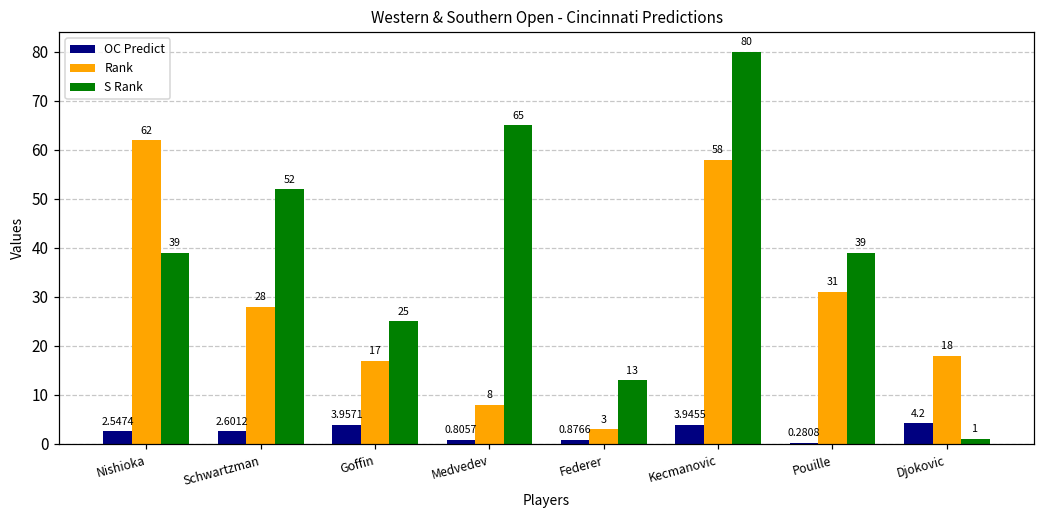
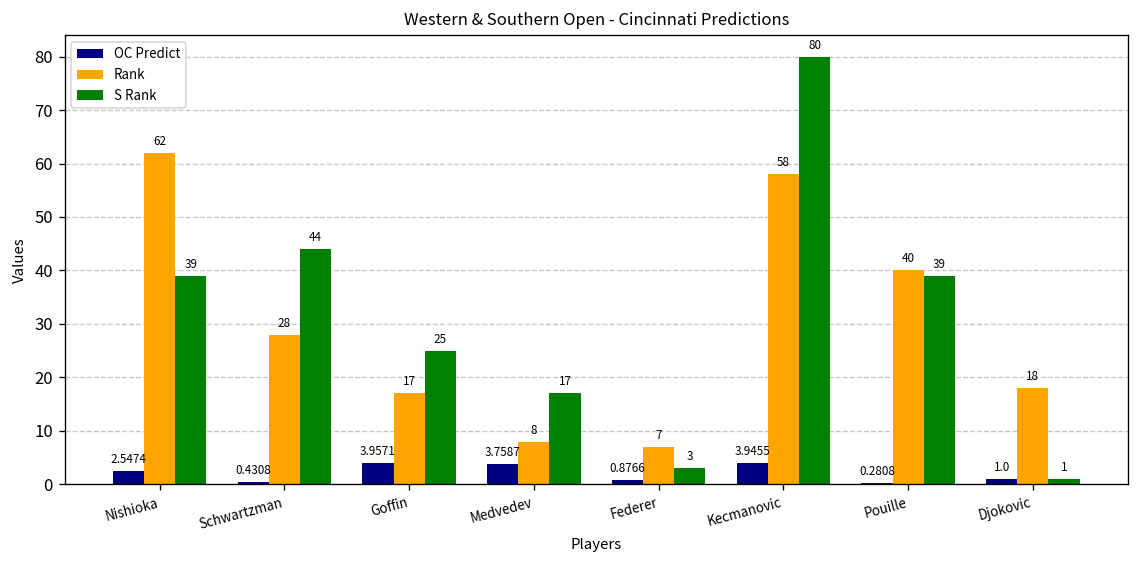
  {
    "OC Predict": {
      "Nishioka": 2.5474,
-     "Schwartzman": 2.6012,
+     "Schwartzman": 0.4308,
      "Goffin": 3.9571,
-     "Medvedev": 0.8057,
+     "Medvedev": 3.7587,
      "Federer": 0.8766,
      "Kecmanovic": 3.9455,
      "Pouille": 0.2808,
-     "Djokovic": 4.2
+     "Djokovic": 1.0
    },
    "Rank": {
      "Nishioka": 62,
      "Schwartzman": 28,
      "Goffin": 17,
      "Medvedev": 8,
-     "Federer": 3,
+     "Federer": 7,
      "Kecmanovic": 58,
-     "Pouille": 31,
+     "Pouille": 40,
      "Djokovic": 18
    },
    "S Rank": {
      "Nishioka": 39,
-     "Schwartzman": 52,
+     "Schwartzman": 44,
      "Goffin": 25,
-     "Medvedev": 65,
-     "Federer": 13,
+     "Medvedev": 17,
+     "Federer": 3,
      "Kecmanovic": 80,
      "Pouille": 39,
      "Djokovic": 1
    }
  }
